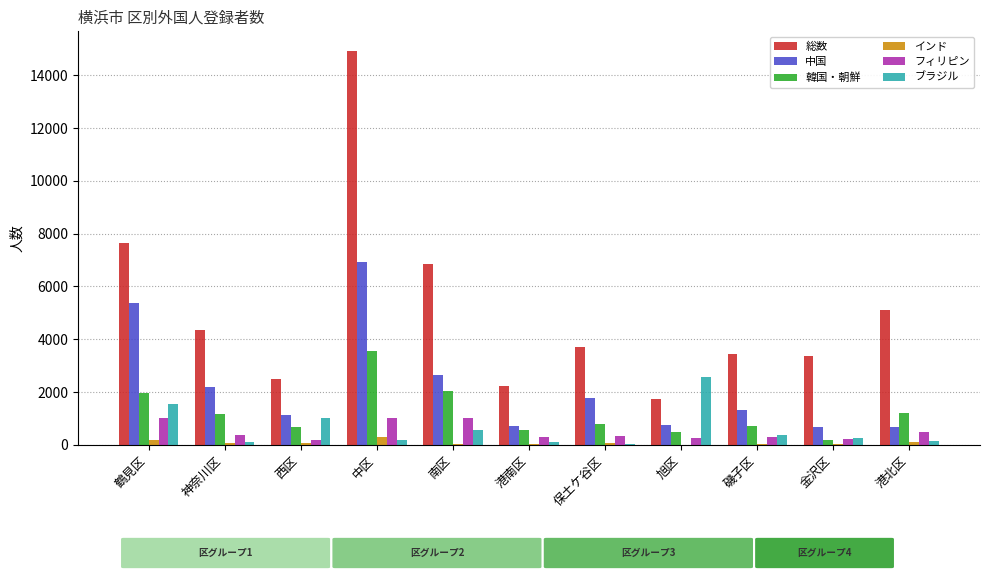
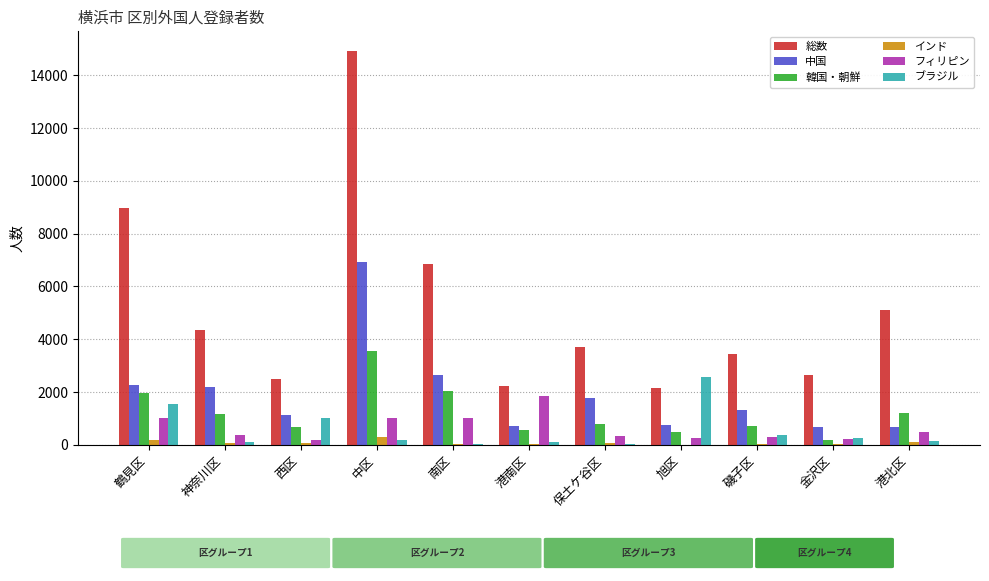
  {
    "総数": {
-     "鶴見区": 7600,
+     "鶴見区": 9000,
      "神奈川区": 4400,
      "西区": 2500,
      "中区": 14900,
      "南区": 6800,
      "港南区": 2200,
      "保土ケ谷区": 3700,
-     "旭区": 1700,
+     "旭区": 2200,
      "磯子区": 3400,
-     "金沢区": 3400,
+     "金沢区": 2600,
      "港北区": 5100
    },
    "中国": {
-     "鶴見区": 5400,
+     "鶴見区": 2300,
      "神奈川区": 2200,
      "西区": 1100,
      "中区": 6900,
      "南区": 2600,
      "港南区": 700,
      "保土ケ谷区": 1800,
      "旭区": 800,
      "磯子区": 1300,
      "金沢区": 700,
      "港北区": 700
    },
    "韓国・朝鮮": {
      "鶴見区": 2000,
      "神奈川区": 1200,
      "西区": 700,
      "中区": 3600,
      "南区": 2000,
      "港南区": 600,
      "保土ケ谷区": 800,
      "旭区": 500,
      "磯子区": 700,
      "金沢区": 200,
      "港北区": 1200
    },
    "インド": {
      "鶴見区": 200,
      "中区": 300,
      "港北区": 100
    },
    "フィリピン": {
      "鶴見区": 1000,
      "神奈川区": 400,
      "西区": 200,
      "中区": 1000,
      "南区": 1000,
-     "港南区": 300,
+     "港南区": 1900,
      "保土ケ谷区": 400,
      "旭区": 300,
      "磯子区": 300,
      "金沢区": 200,
      "港北区": 500
    },
    "ブラジル": {
      "鶴見区": 1600,
      "西区": 1000,
      "中区": 200,
-     "南区": 600,
+     "南区": 0,
      "港南区": 100,
      "旭区": 2600,
      "磯子区": 400,
      "金沢区": 300,
      "港北区": 200
    }
  }
